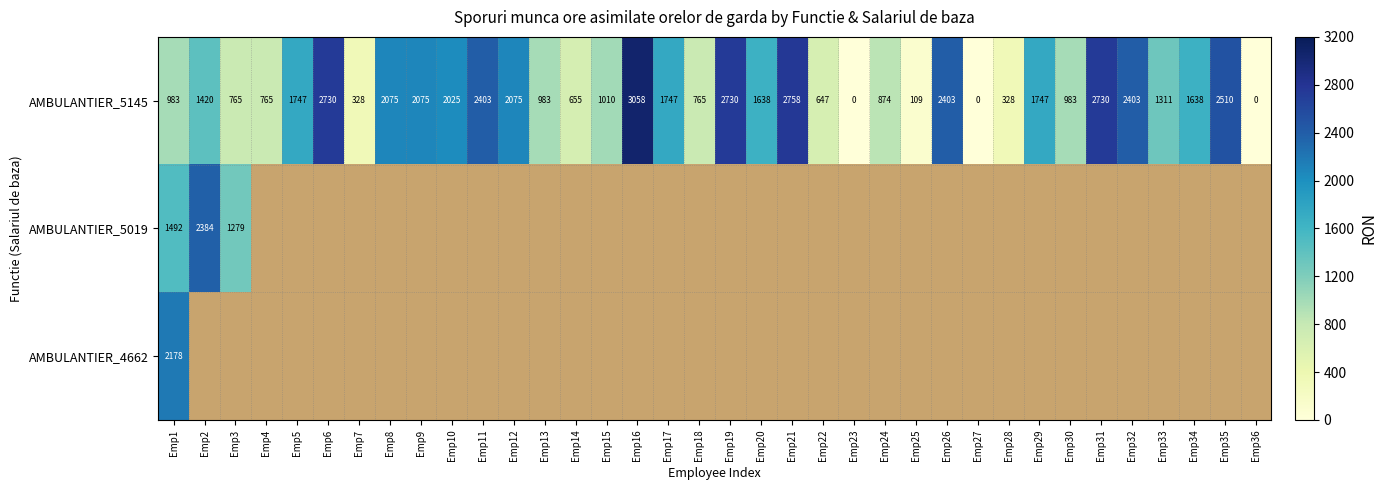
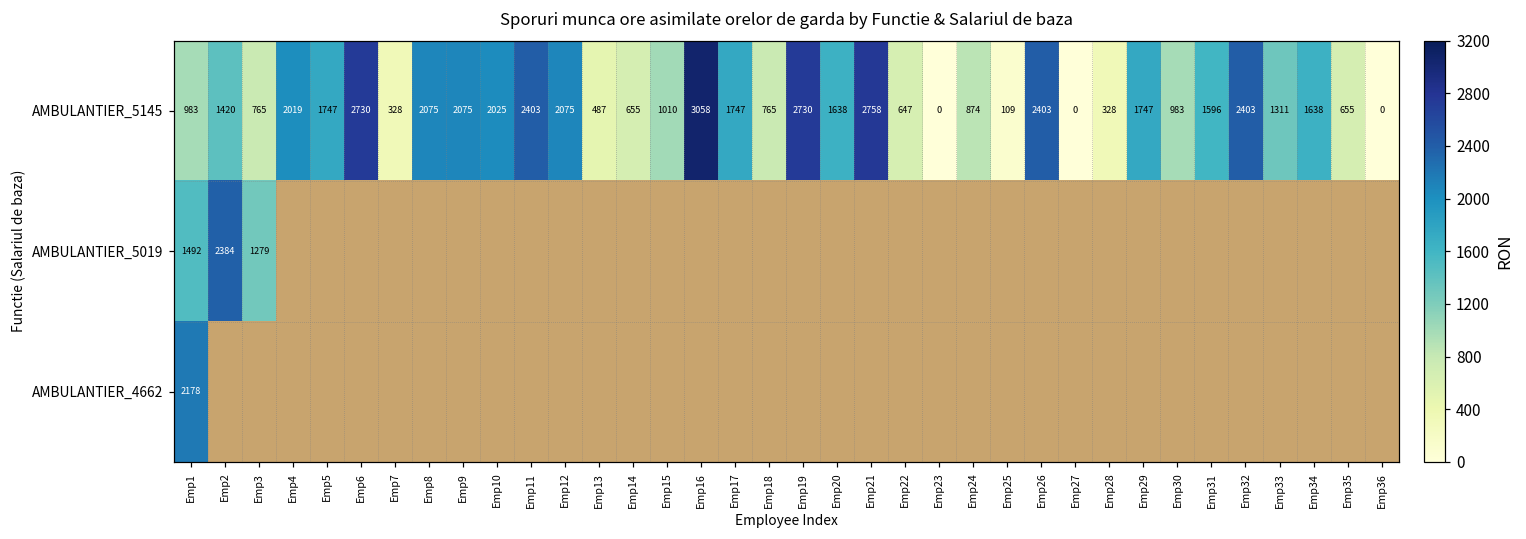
  {
    "AMBULANTIER_5145": {
      "Emp1": 983,
      "Emp2": 1420,
      "Emp3": 765,
-     "Emp4": 765,
+     "Emp4": 2019,
      "Emp5": 1747,
      "Emp6": 2730,
      "Emp7": 328,
      "Emp8": 2075,
      "Emp9": 2075,
      "Emp10": 2025,
      "Emp11": 2403,
      "Emp12": 2075,
-     "Emp13": 983,
+     "Emp13": 487,
      "Emp14": 655,
      "Emp15": 1010,
      "Emp16": 3058,
      "Emp17": 1747,
      "Emp18": 765,
      "Emp19": 2730,
      "Emp20": 1638,
      "Emp21": 2758,
      "Emp22": 647,
      "Emp23": 0,
      "Emp24": 874,
      "Emp25": 109,
      "Emp26": 2403,
      "Emp27": 0,
      "Emp28": 328,
      "Emp29": 1747,
      "Emp30": 983,
-     "Emp31": 2730,
+     "Emp31": 1596,
      "Emp32": 2403,
      "Emp33": 1311,
      "Emp34": 1638,
-     "Emp35": 2510,
+     "Emp35": 655,
      "Emp36": 0
    },
    "AMBULANTIER_5019": {
      "Emp1": 1492,
      "Emp2": 2384,
      "Emp3": 1279
    },
    "AMBULANTIER_4662": {
      "Emp1": 2178
    }
  }
